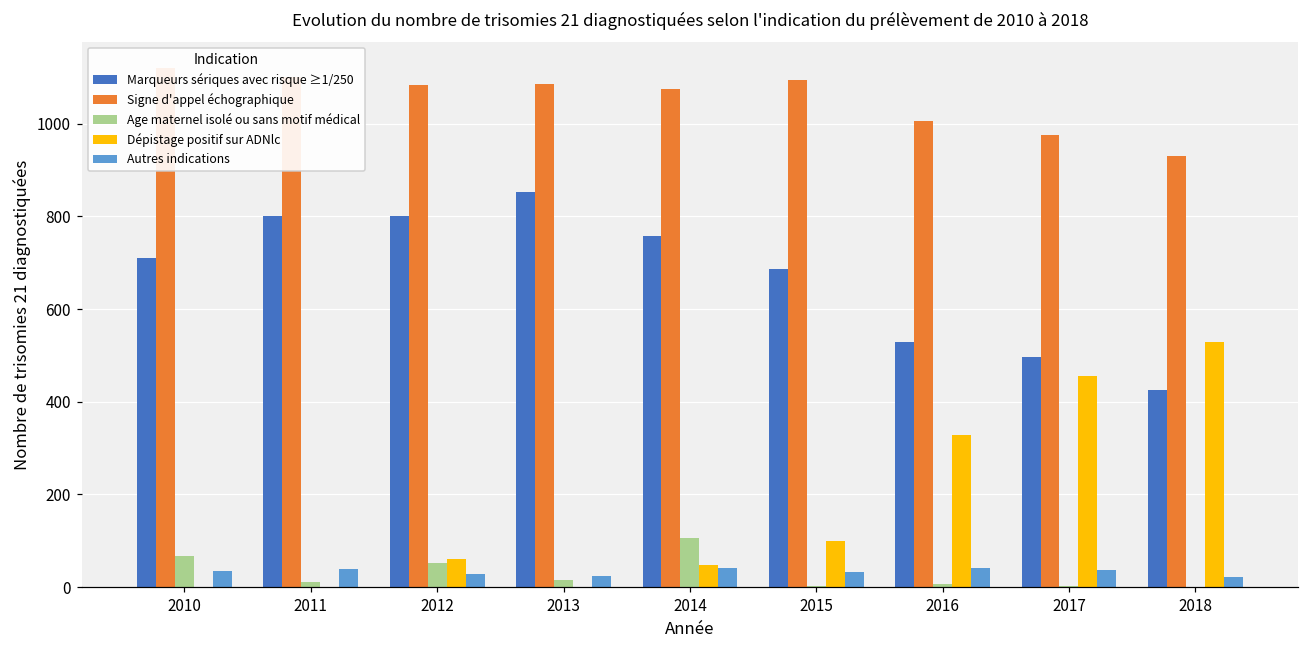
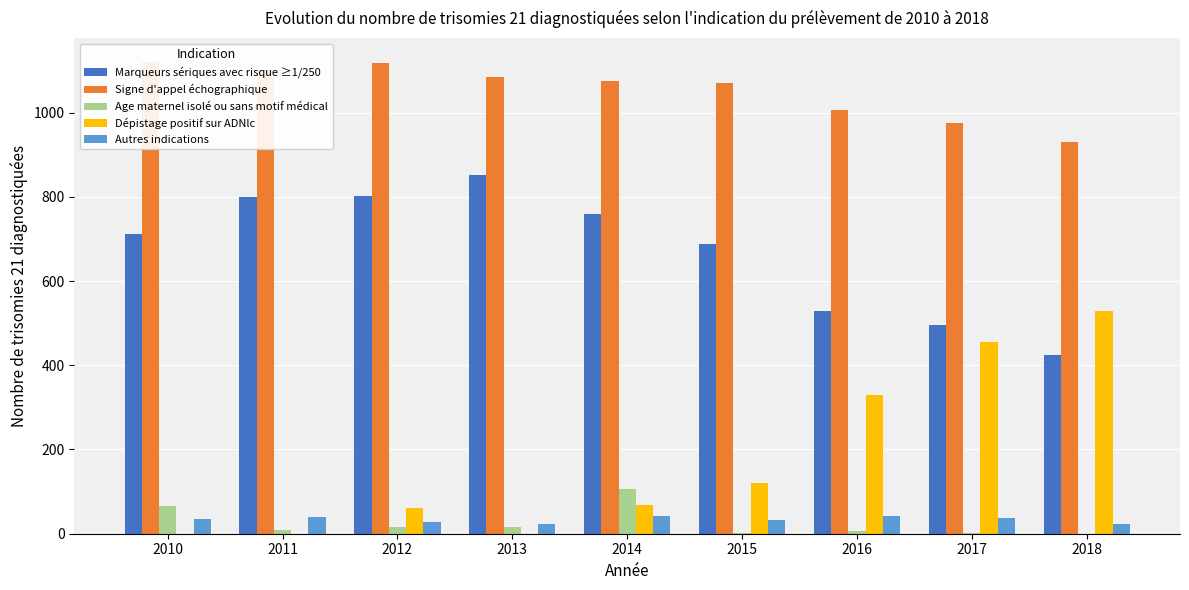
  {
    "Signe d'appel échographique": {
-     "2012": 1080,
+     "2012": 1120,
      "2013": 1090,
      "2014": 1080,
-     "2015": 1100,
+     "2015": 1070,
      "2016": 1010,
      "2017": 980,
      "2018": 930
    },
    "Age maternel isolé ou sans motif médical": {
      "2010": 70,
      "2011": 10,
-     "2012": 50,
+     "2012": 20,
      "2013": 20,
      "2014": 110,
      "2016": 10,
      "2018": 0
    },
    "Dépistage positif sur ADNlc": {
      "2010": 0,
      "2011": 0,
      "2012": 60,
      "2013": 0,
-     "2014": 50,
-     "2015": 100,
+     "2014": 70,
+     "2015": 120,
      "2016": 330,
      "2017": 460,
      "2018": 530
    }
  }
